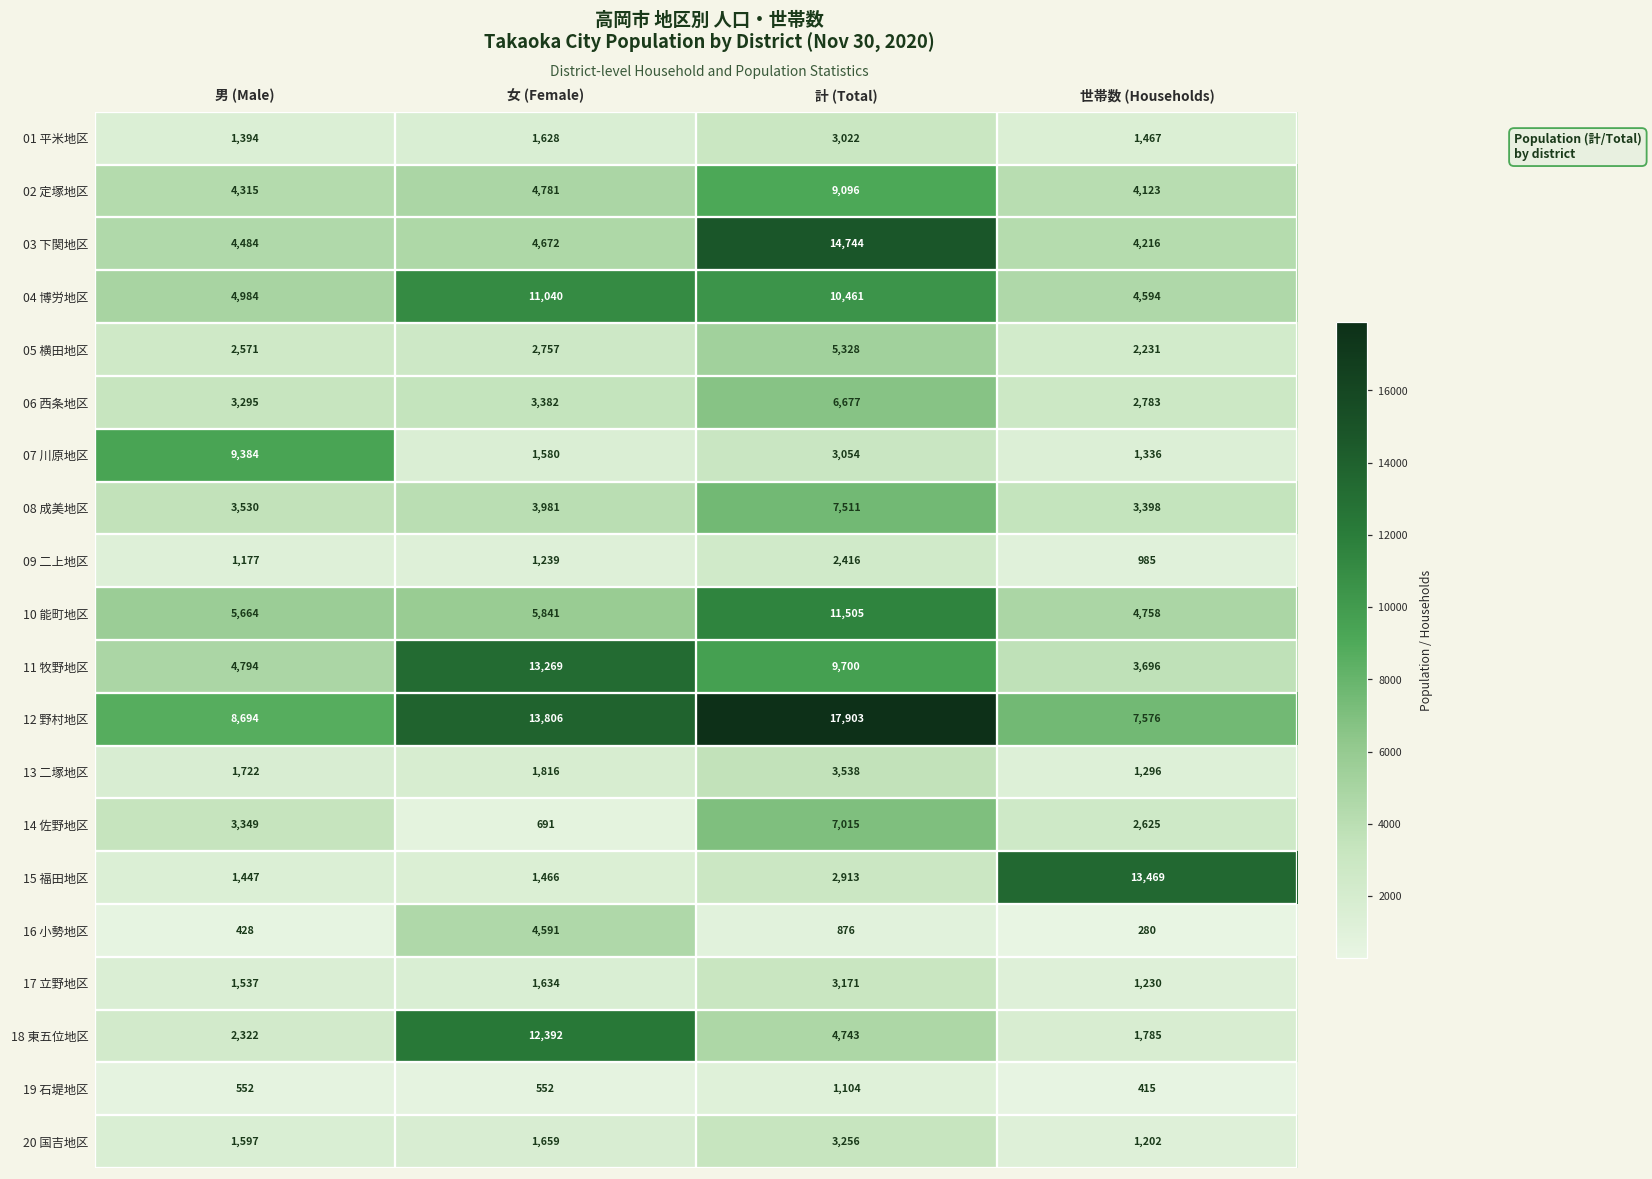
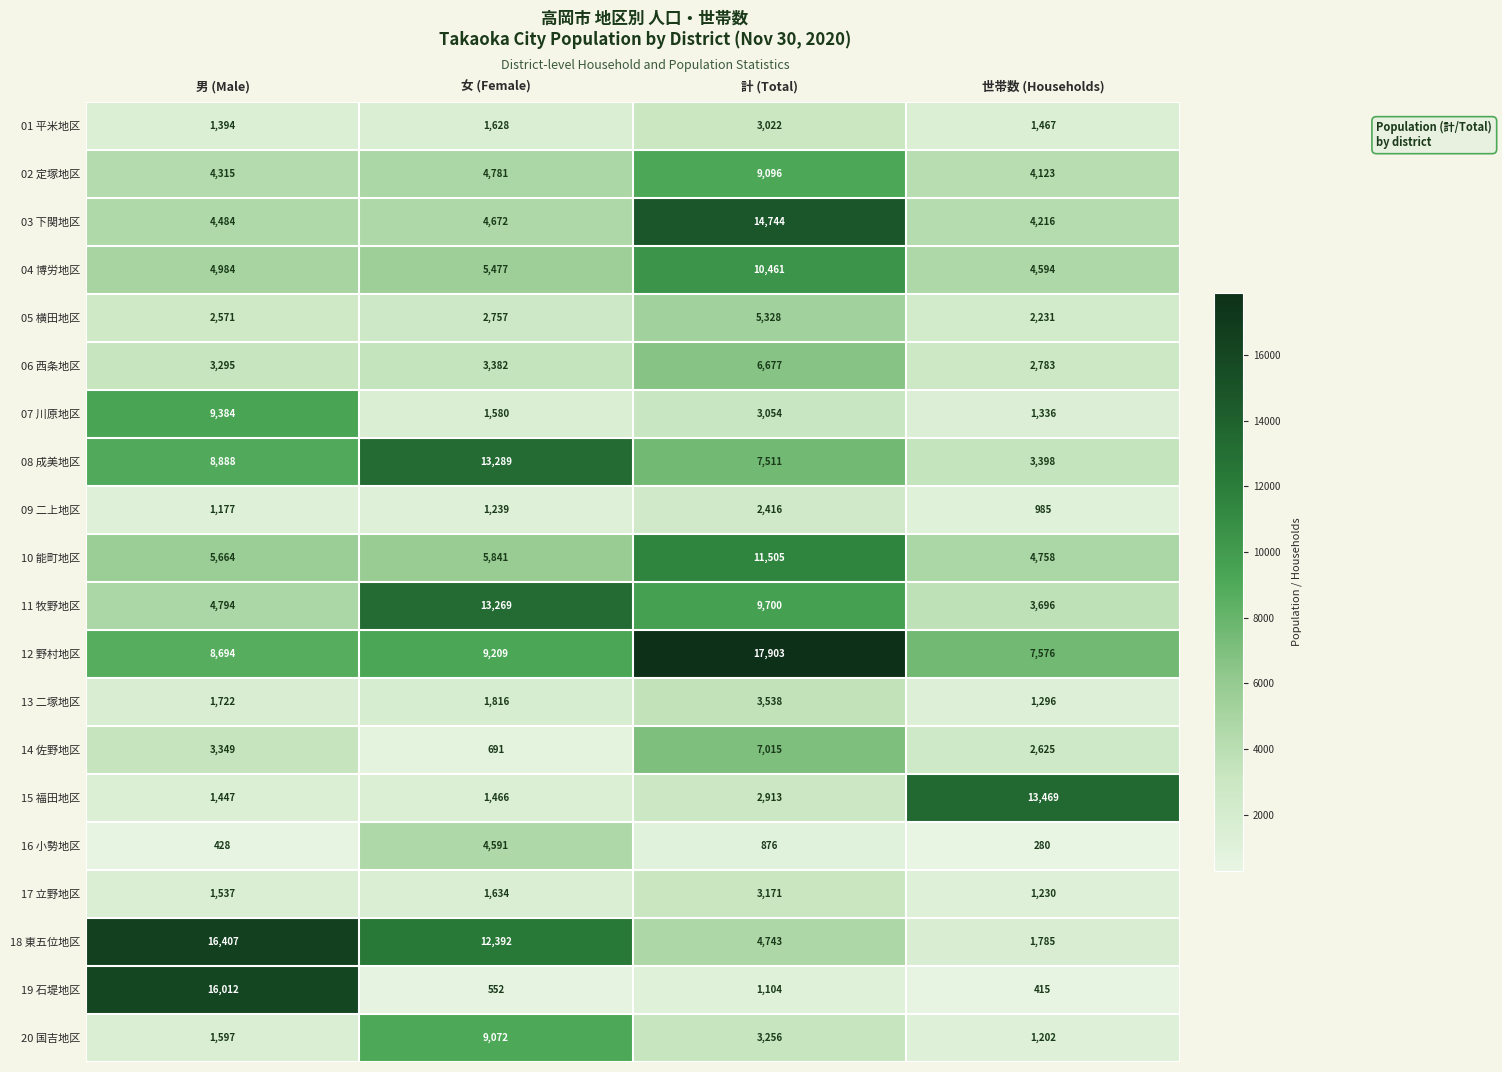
  {
    "01 平米地区": {
      "男 (Male)": "1,394",
      "女 (Female)": "1,628",
      "計 (Total)": "3,022",
      "世帯数 (Households)": "1,467"
    },
    "02 定塚地区": {
      "男 (Male)": "4,315",
      "女 (Female)": "4,781",
      "計 (Total)": "9,096",
      "世帯数 (Households)": "4,123"
    },
    "03 下関地区": {
      "男 (Male)": "4,484",
      "女 (Female)": "4,672",
      "計 (Total)": "14,744",
      "世帯数 (Households)": "4,216"
    },
    "04 博労地区": {
      "男 (Male)": "4,984",
-     "女 (Female)": "11,040",
+     "女 (Female)": "5,477",
      "計 (Total)": "10,461",
      "世帯数 (Households)": "4,594"
    },
    "05 横田地区": {
      "男 (Male)": "2,571",
      "女 (Female)": "2,757",
      "計 (Total)": "5,328",
      "世帯数 (Households)": "2,231"
    },
    "06 西条地区": {
      "男 (Male)": "3,295",
      "女 (Female)": "3,382",
      "計 (Total)": "6,677",
      "世帯数 (Households)": "2,783"
    },
    "07 川原地区": {
      "男 (Male)": "9,384",
      "女 (Female)": "1,580",
      "計 (Total)": "3,054",
      "世帯数 (Households)": "1,336"
    },
    "08 成美地区": {
-     "男 (Male)": "3,530",
-     "女 (Female)": "3,981",
+     "男 (Male)": "8,888",
+     "女 (Female)": "13,289",
      "計 (Total)": "7,511",
      "世帯数 (Households)": "3,398"
    },
    "09 二上地区": {
      "男 (Male)": "1,177",
      "女 (Female)": "1,239",
      "計 (Total)": "2,416",
      "世帯数 (Households)": "985"
    },
    "10 能町地区": {
      "男 (Male)": "5,664",
      "女 (Female)": "5,841",
      "計 (Total)": "11,505",
      "世帯数 (Households)": "4,758"
    },
    "11 牧野地区": {
      "男 (Male)": "4,794",
      "女 (Female)": "13,269",
      "計 (Total)": "9,700",
      "世帯数 (Households)": "3,696"
    },
    "12 野村地区": {
      "男 (Male)": "8,694",
-     "女 (Female)": "13,806",
+     "女 (Female)": "9,209",
      "計 (Total)": "17,903",
      "世帯数 (Households)": "7,576"
    },
    "13 二塚地区": {
      "男 (Male)": "1,722",
      "女 (Female)": "1,816",
      "計 (Total)": "3,538",
      "世帯数 (Households)": "1,296"
    },
    "14 佐野地区": {
      "男 (Male)": "3,349",
      "女 (Female)": "691",
      "計 (Total)": "7,015",
      "世帯数 (Households)": "2,625"
    },
    "15 福田地区": {
      "男 (Male)": "1,447",
      "女 (Female)": "1,466",
      "計 (Total)": "2,913",
      "世帯数 (Households)": "13,469"
    },
    "16 小勢地区": {
      "男 (Male)": "428",
      "女 (Female)": "4,591",
      "計 (Total)": "876",
      "世帯数 (Households)": "280"
    },
    "17 立野地区": {
      "男 (Male)": "1,537",
      "女 (Female)": "1,634",
      "計 (Total)": "3,171",
      "世帯数 (Households)": "1,230"
    },
    "18 東五位地区": {
-     "男 (Male)": "2,322",
+     "男 (Male)": "16,407",
      "女 (Female)": "12,392",
      "計 (Total)": "4,743",
      "世帯数 (Households)": "1,785"
    },
    "19 石堤地区": {
-     "男 (Male)": "552",
+     "男 (Male)": "16,012",
      "女 (Female)": "552",
      "計 (Total)": "1,104",
      "世帯数 (Households)": "415"
    },
    "20 国吉地区": {
      "男 (Male)": "1,597",
-     "女 (Female)": "1,659",
+     "女 (Female)": "9,072",
      "計 (Total)": "3,256",
      "世帯数 (Households)": "1,202"
    }
  }
